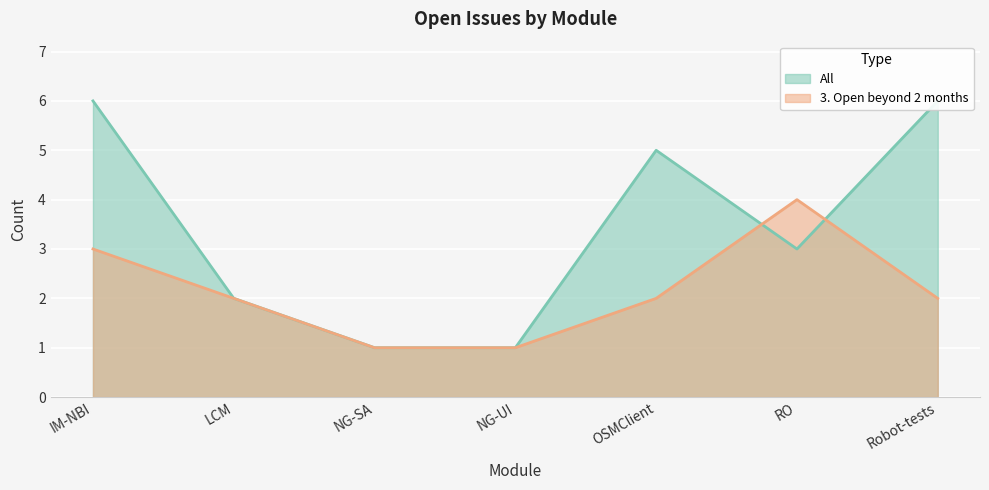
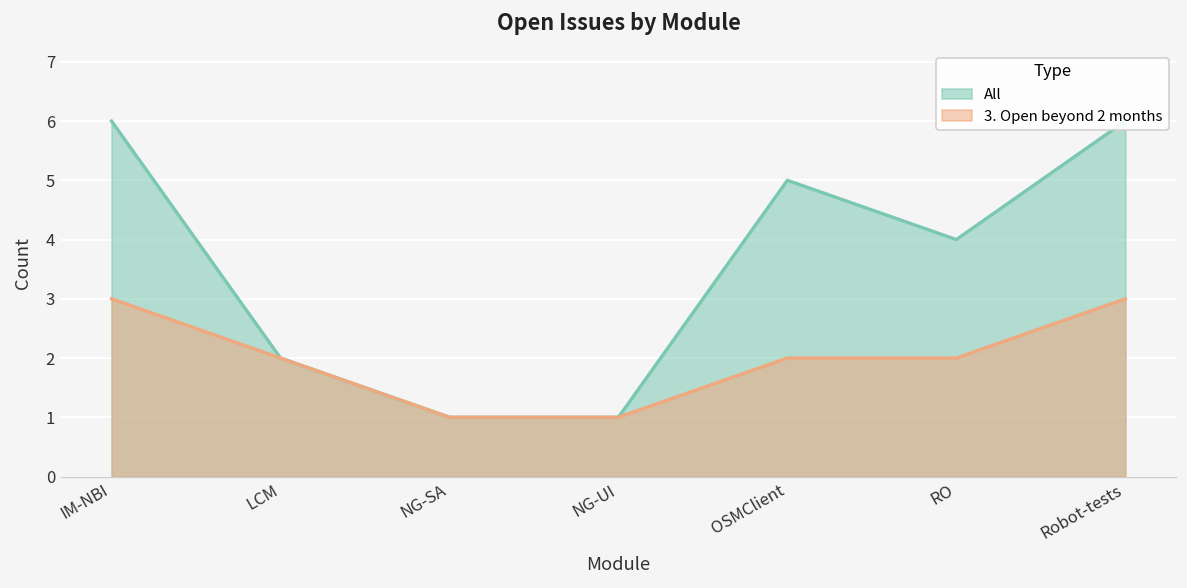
  {
    "All": {
      "IM-NBI": 6,
      "OSMClient": 5,
-     "RO": 3
+     "RO": 4
    },
    "3. Open beyond 2 months": {
      "IM-NBI": 3,
      "OSMClient": 2,
-     "RO": 4,
-     "Robot-tests": 2
+     "RO": 2,
+     "Robot-tests": 3
    }
  }
